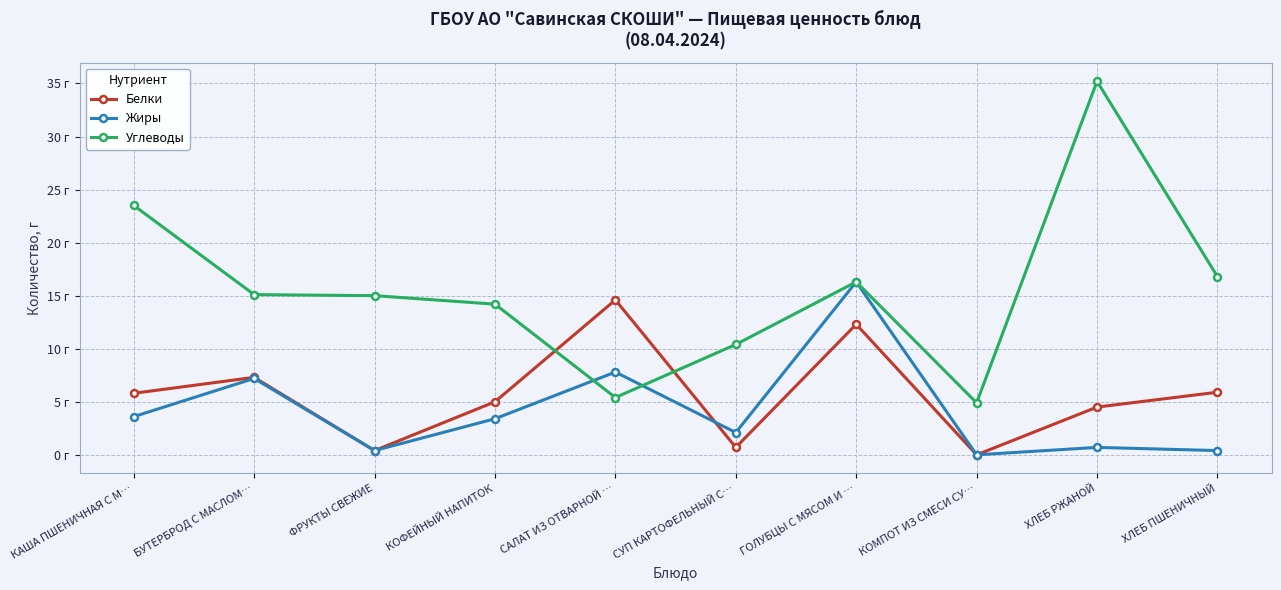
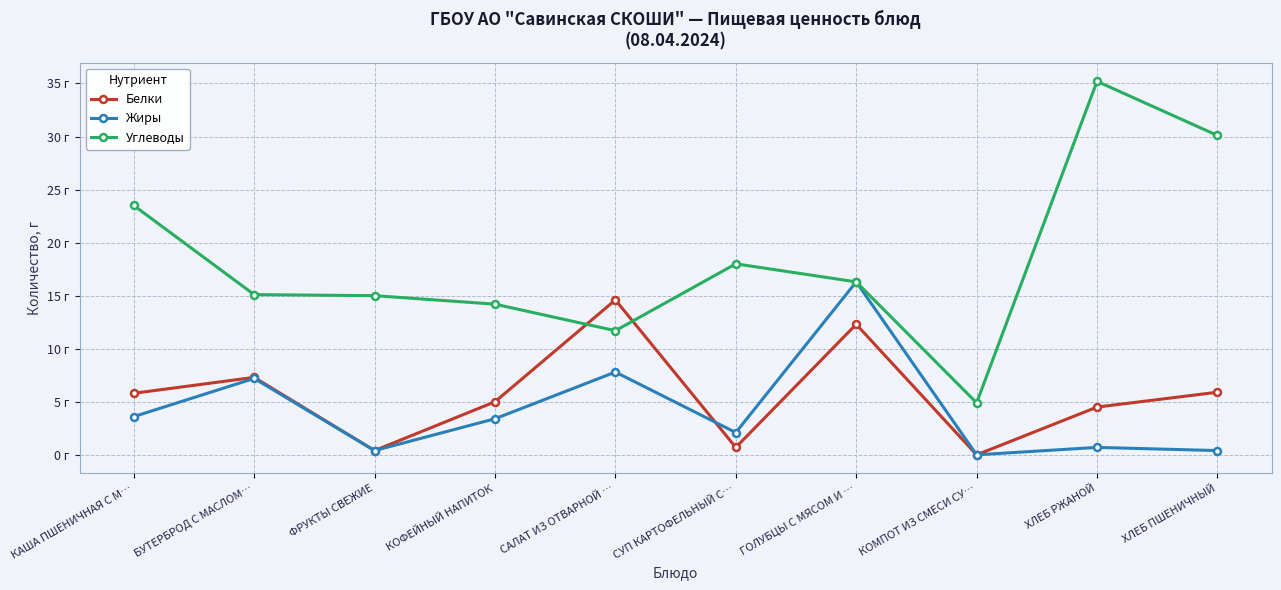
  {
    "Белки": {
      "КАША ПШЕНИЧНАЯ С М…": "5.8 г",
      "КОФЕЙНЫЙ НАПИТОК": "5.0 г",
      "САЛАТ ИЗ ОТВАРНОЙ …": "14.6 г",
      "СУП КАРТОФЕЛЬНЫЙ С…": "0.7 г",
      "ГОЛУБЦЫ С МЯСОМ И …": "12.3 г",
      "ХЛЕБ РЖАНОЙ": "4.5 г",
      "ХЛЕБ ПШЕНИЧНЫЙ": "5.9 г"
    },
    "Жиры": {
      "КАША ПШЕНИЧНАЯ С М…": "3.6 г",
      "КОФЕЙНЫЙ НАПИТОК": "3.4 г",
      "САЛАТ ИЗ ОТВАРНОЙ …": "7.8 г",
      "СУП КАРТОФЕЛЬНЫЙ С…": "2.1 г",
      "ХЛЕБ РЖАНОЙ": "0.7 г",
      "ХЛЕБ ПШЕНИЧНЫЙ": "0.4 г"
    },
    "Углеводы": {
      "КАША ПШЕНИЧНАЯ С М…": "23.5 г",
      "БУТЕРБРОД С МАСЛОМ…": "15.1 г",
      "ФРУКТЫ СВЕЖИЕ": "15.0 г",
      "КОФЕЙНЫЙ НАПИТОК": "14.2 г",
-     "САЛАТ ИЗ ОТВАРНОЙ …": "5.4 г",
-     "СУП КАРТОФЕЛЬНЫЙ С…": "10.4 г",
+     "САЛАТ ИЗ ОТВАРНОЙ …": "11.7 г",
+     "СУП КАРТОФЕЛЬНЫЙ С…": "18.0 г",
      "КОМПОТ ИЗ СМЕСИ СУ…": "4.9 г",
      "ХЛЕБ РЖАНОЙ": "35.2 г",
-     "ХЛЕБ ПШЕНИЧНЫЙ": "16.8 г"
+     "ХЛЕБ ПШЕНИЧНЫЙ": "30.1 г"
    }
  }
